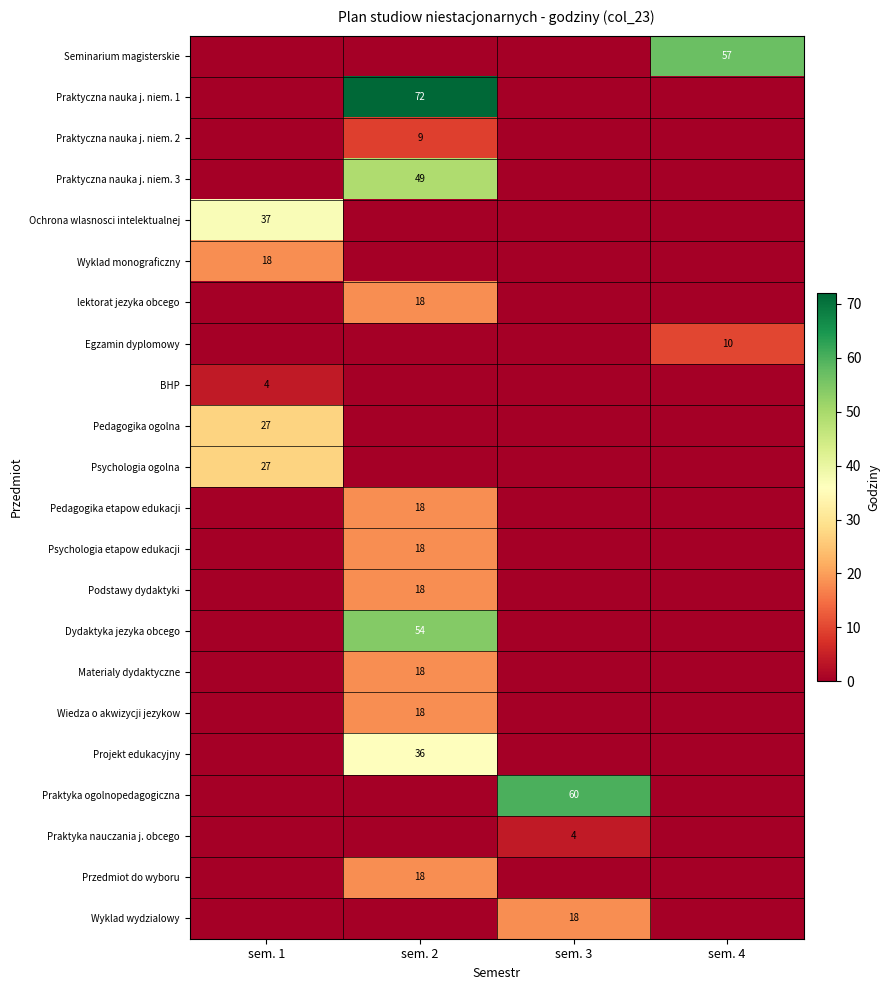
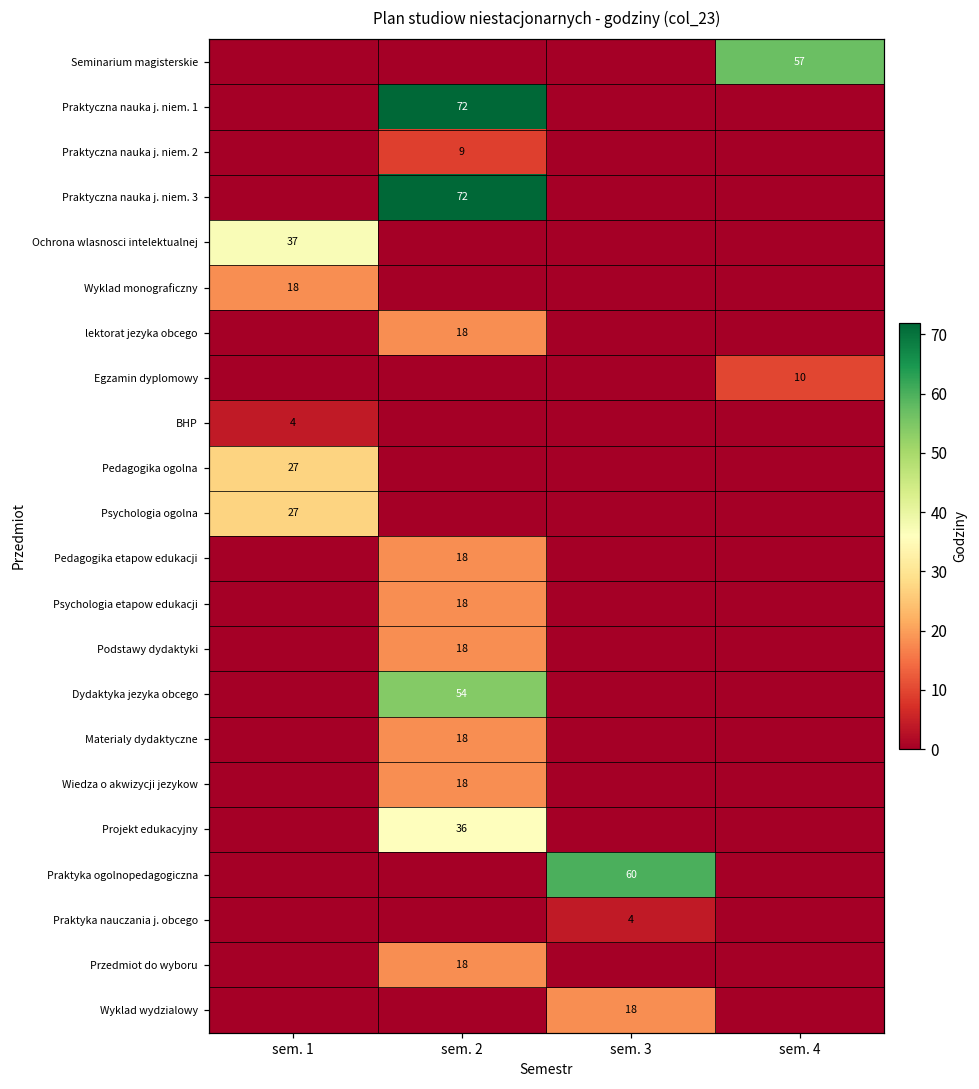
  {
    "Seminarium magisterskie": {
      "sem. 4": 57
    },
    "Praktyczna nauka j. niem. 1": {
      "sem. 2": 72
    },
    "Praktyczna nauka j. niem. 2": {
      "sem. 2": 9
    },
    "Praktyczna nauka j. niem. 3": {
-     "sem. 2": 49
+     "sem. 2": 72
    },
    "Ochrona wlasnosci intelektualnej": {
      "sem. 1": 37
    },
    "Wyklad monograficzny": {
      "sem. 1": 18
    },
    "lektorat jezyka obcego": {
      "sem. 2": 18
    },
    "Egzamin dyplomowy": {
      "sem. 4": 10
    },
    "BHP": {
      "sem. 1": 4
    },
    "Pedagogika ogolna": {
      "sem. 1": 27
    },
    "Psychologia ogolna": {
      "sem. 1": 27
    },
    "Pedagogika etapow edukacji": {
      "sem. 2": 18
    },
    "Psychologia etapow edukacji": {
      "sem. 2": 18
    },
    "Podstawy dydaktyki": {
      "sem. 2": 18
    },
    "Dydaktyka jezyka obcego": {
      "sem. 2": 54
    },
    "Materialy dydaktyczne": {
      "sem. 2": 18
    },
    "Wiedza o akwizycji jezykow": {
      "sem. 2": 18
    },
    "Projekt edukacyjny": {
      "sem. 2": 36
    },
    "Praktyka ogolnopedagogiczna": {
      "sem. 3": 60
    },
    "Praktyka nauczania j. obcego": {
      "sem. 3": 4
    },
    "Przedmiot do wyboru": {
      "sem. 2": 18
    },
    "Wyklad wydzialowy": {
      "sem. 3": 18
    }
  }
